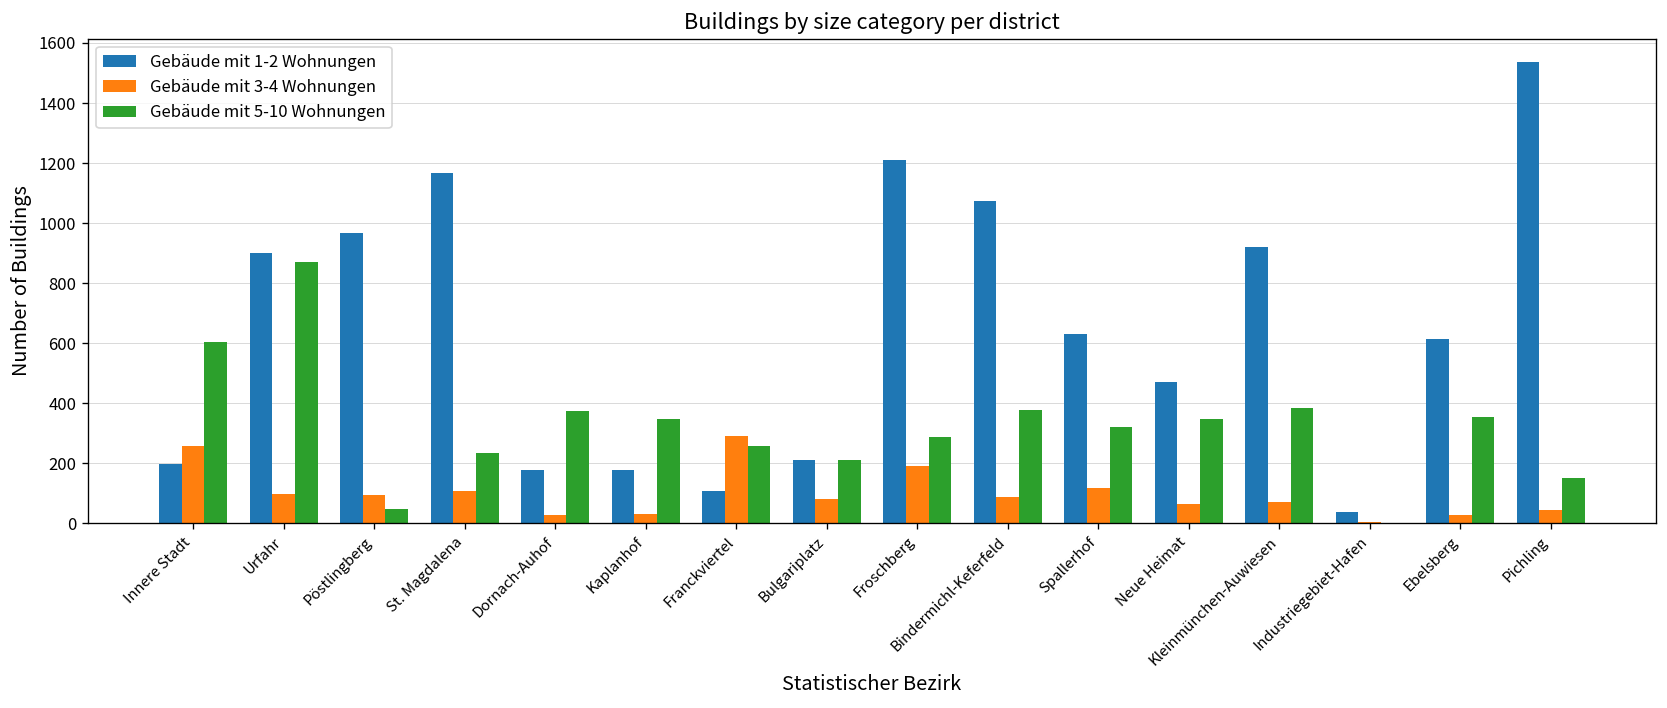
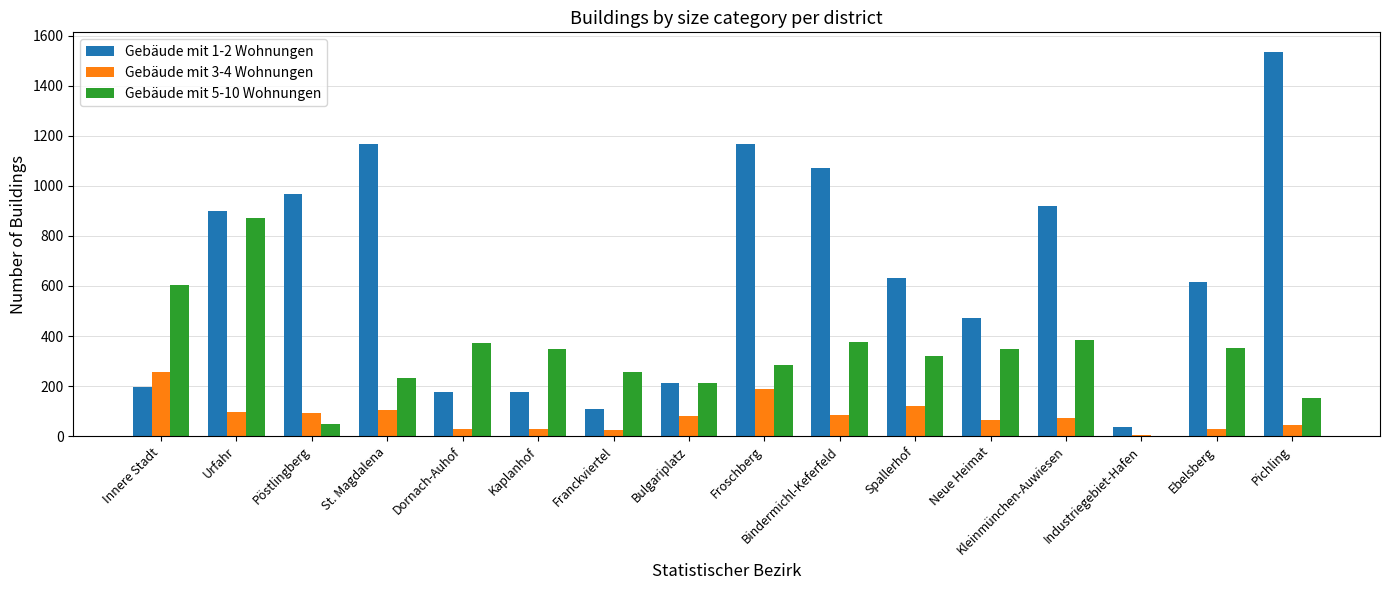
  {
    "Gebäude mit 1-2 Wohnungen": {
      "Innere Stadt": 200,
      "Urfahr": 900,
      "Pöstlingberg": 970,
      "St. Magdalena": 1170,
      "Dornach-Auhof": 180,
      "Kaplanhof": 180,
      "Franckviertel": 110,
      "Bulgariplatz": 210,
-     "Froschberg": 1210,
+     "Froschberg": 1170,
      "Bindermichl-Keferfeld": 1070,
      "Spallerhof": 630,
      "Neue Heimat": 470,
      "Kleinmünchen-Auwiesen": 920,
      "Industriegebiet-Hafen": 40,
      "Ebelsberg": 620,
      "Pichling": 1540
    },
    "Gebäude mit 3-4 Wohnungen": {
      "Innere Stadt": 260,
      "Urfahr": 100,
      "Pöstlingberg": 90,
      "St. Magdalena": 110,
      "Dornach-Auhof": 30,
      "Kaplanhof": 30,
-     "Franckviertel": 290,
+     "Franckviertel": 20,
      "Bulgariplatz": 80,
      "Froschberg": 190,
      "Bindermichl-Keferfeld": 90,
      "Spallerhof": 120,
      "Neue Heimat": 60,
      "Kleinmünchen-Auwiesen": 70,
      "Ebelsberg": 30,
      "Pichling": 40
    },
    "Gebäude mit 5-10 Wohnungen": {
      "Innere Stadt": 600,
      "Urfahr": 870,
      "Pöstlingberg": 50,
      "St. Magdalena": 230,
      "Dornach-Auhof": 370,
      "Kaplanhof": 350,
      "Franckviertel": 260,
      "Bulgariplatz": 210,
      "Froschberg": 290,
      "Bindermichl-Keferfeld": 380,
      "Spallerhof": 320,
      "Neue Heimat": 350,
      "Kleinmünchen-Auwiesen": 380,
      "Ebelsberg": 350,
      "Pichling": 150
    }
  }
